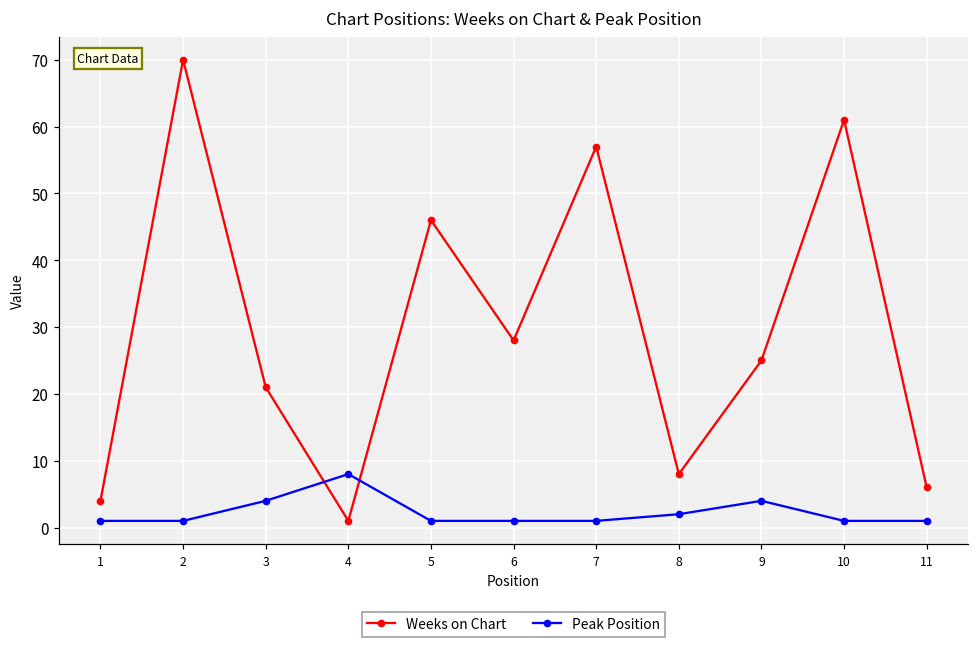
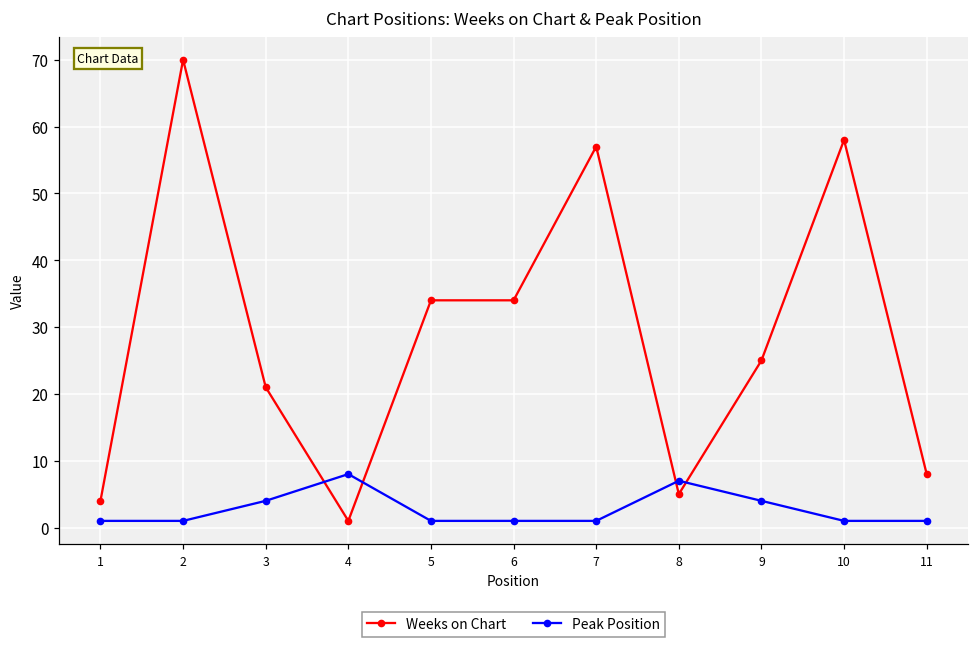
  {
    "Weeks on Chart": {
      "1": 4,
      "2": 70,
      "3": 21,
      "4": 1,
-     "5": 46,
-     "6": 28,
+     "5": 34,
+     "6": 34,
      "7": 57,
-     "8": 8,
+     "8": 5,
      "9": 25,
-     "10": 61,
-     "11": 6
+     "10": 58,
+     "11": 8
    },
    "Peak Position": {
      "1": 1,
      "2": 1,
      "3": 4,
      "4": 8,
      "5": 1,
      "6": 1,
      "7": 1,
-     "8": 2,
+     "8": 7,
      "9": 4,
      "10": 1,
      "11": 1
    }
  }
